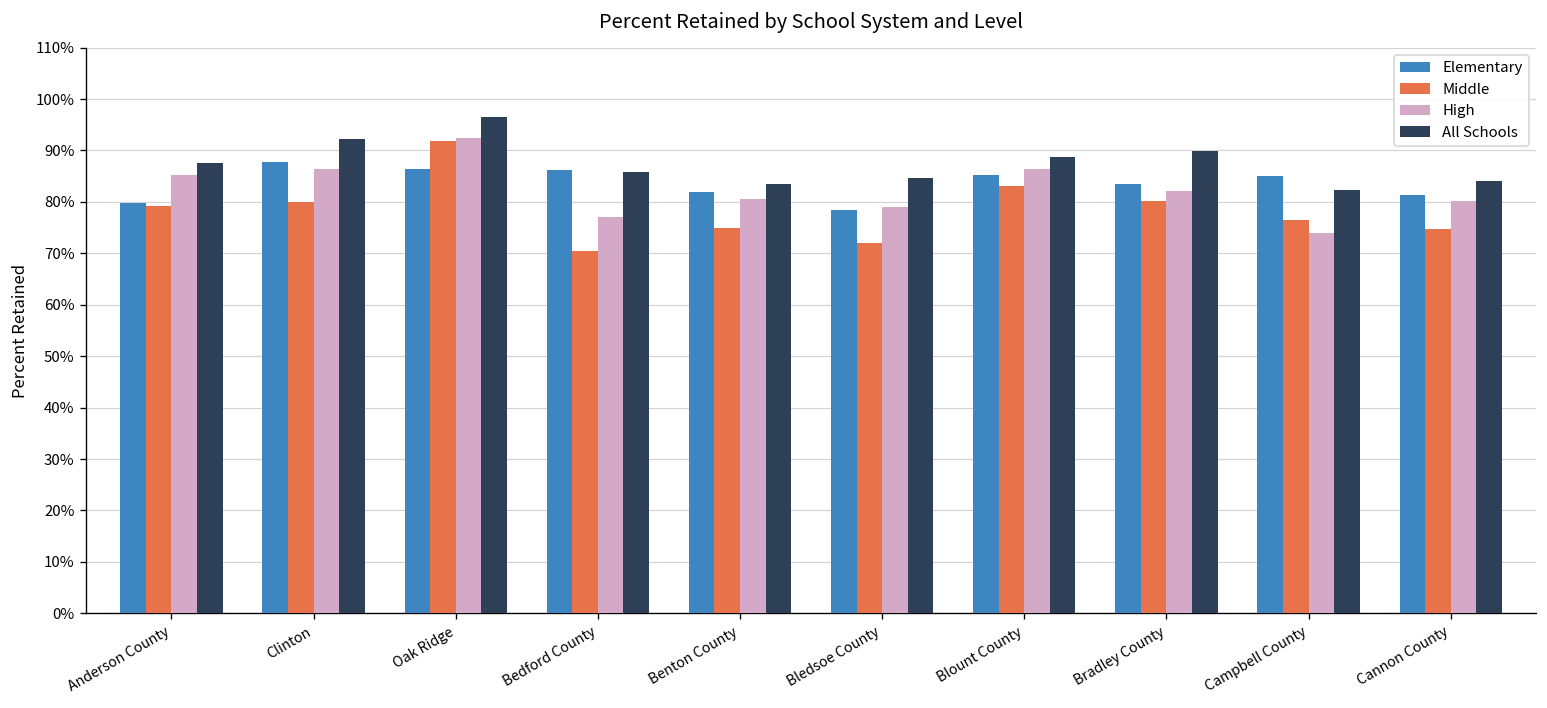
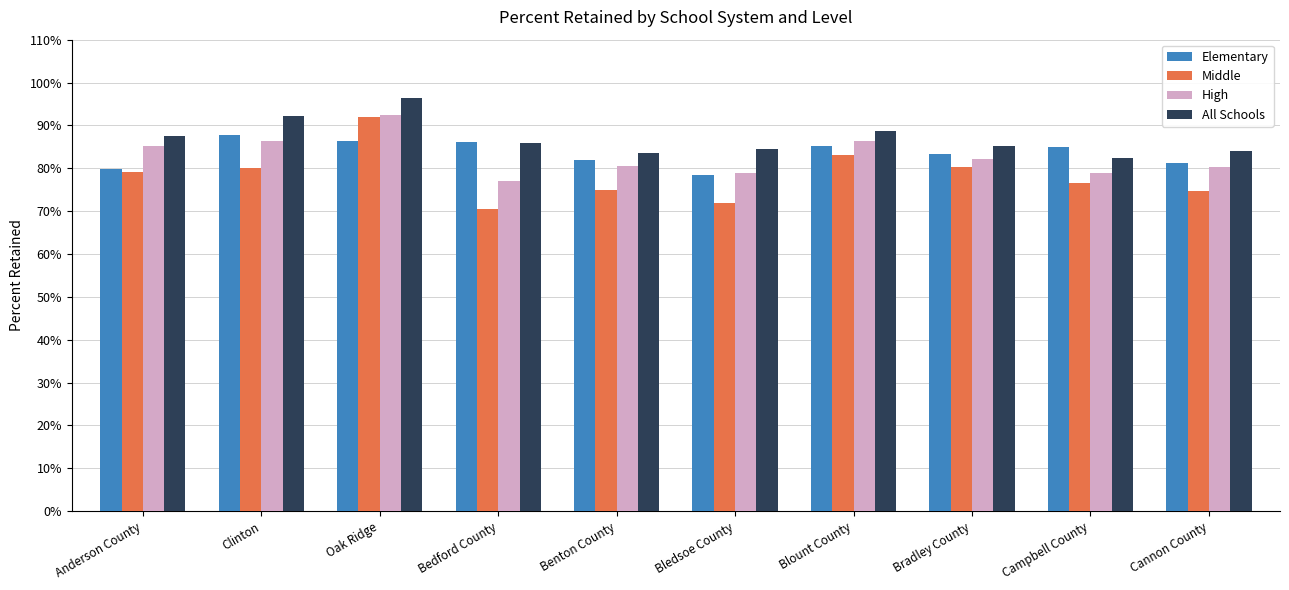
  {
    "Elementary": {
      "Anderson County": "80%",
      "Clinton": "88%",
      "Oak Ridge": "86%",
      "Bedford County": "86%",
      "Benton County": "82%",
      "Bledsoe County": "79%",
      "Blount County": "85%",
      "Bradley County": "83%",
      "Campbell County": "85%",
      "Cannon County": "81%"
    },
    "Middle": {
      "Anderson County": "79%",
      "Clinton": "80%",
      "Oak Ridge": "92%",
      "Bedford County": "70%",
      "Benton County": "75%",
      "Bledsoe County": "72%",
      "Blount County": "83%",
      "Bradley County": "80%",
      "Campbell County": "77%",
      "Cannon County": "75%"
    },
    "High": {
      "Anderson County": "85%",
      "Clinton": "86%",
      "Oak Ridge": "93%",
      "Bedford County": "77%",
      "Benton County": "81%",
      "Bledsoe County": "79%",
      "Blount County": "86%",
      "Bradley County": "82%",
-     "Campbell County": "74%",
+     "Campbell County": "79%",
      "Cannon County": "80%"
    },
    "All Schools": {
      "Anderson County": "88%",
      "Clinton": "92%",
      "Oak Ridge": "97%",
      "Bedford County": "86%",
      "Benton County": "84%",
      "Bledsoe County": "85%",
      "Blount County": "89%",
-     "Bradley County": "90%",
+     "Bradley County": "85%",
      "Campbell County": "82%",
      "Cannon County": "84%"
    }
  }
